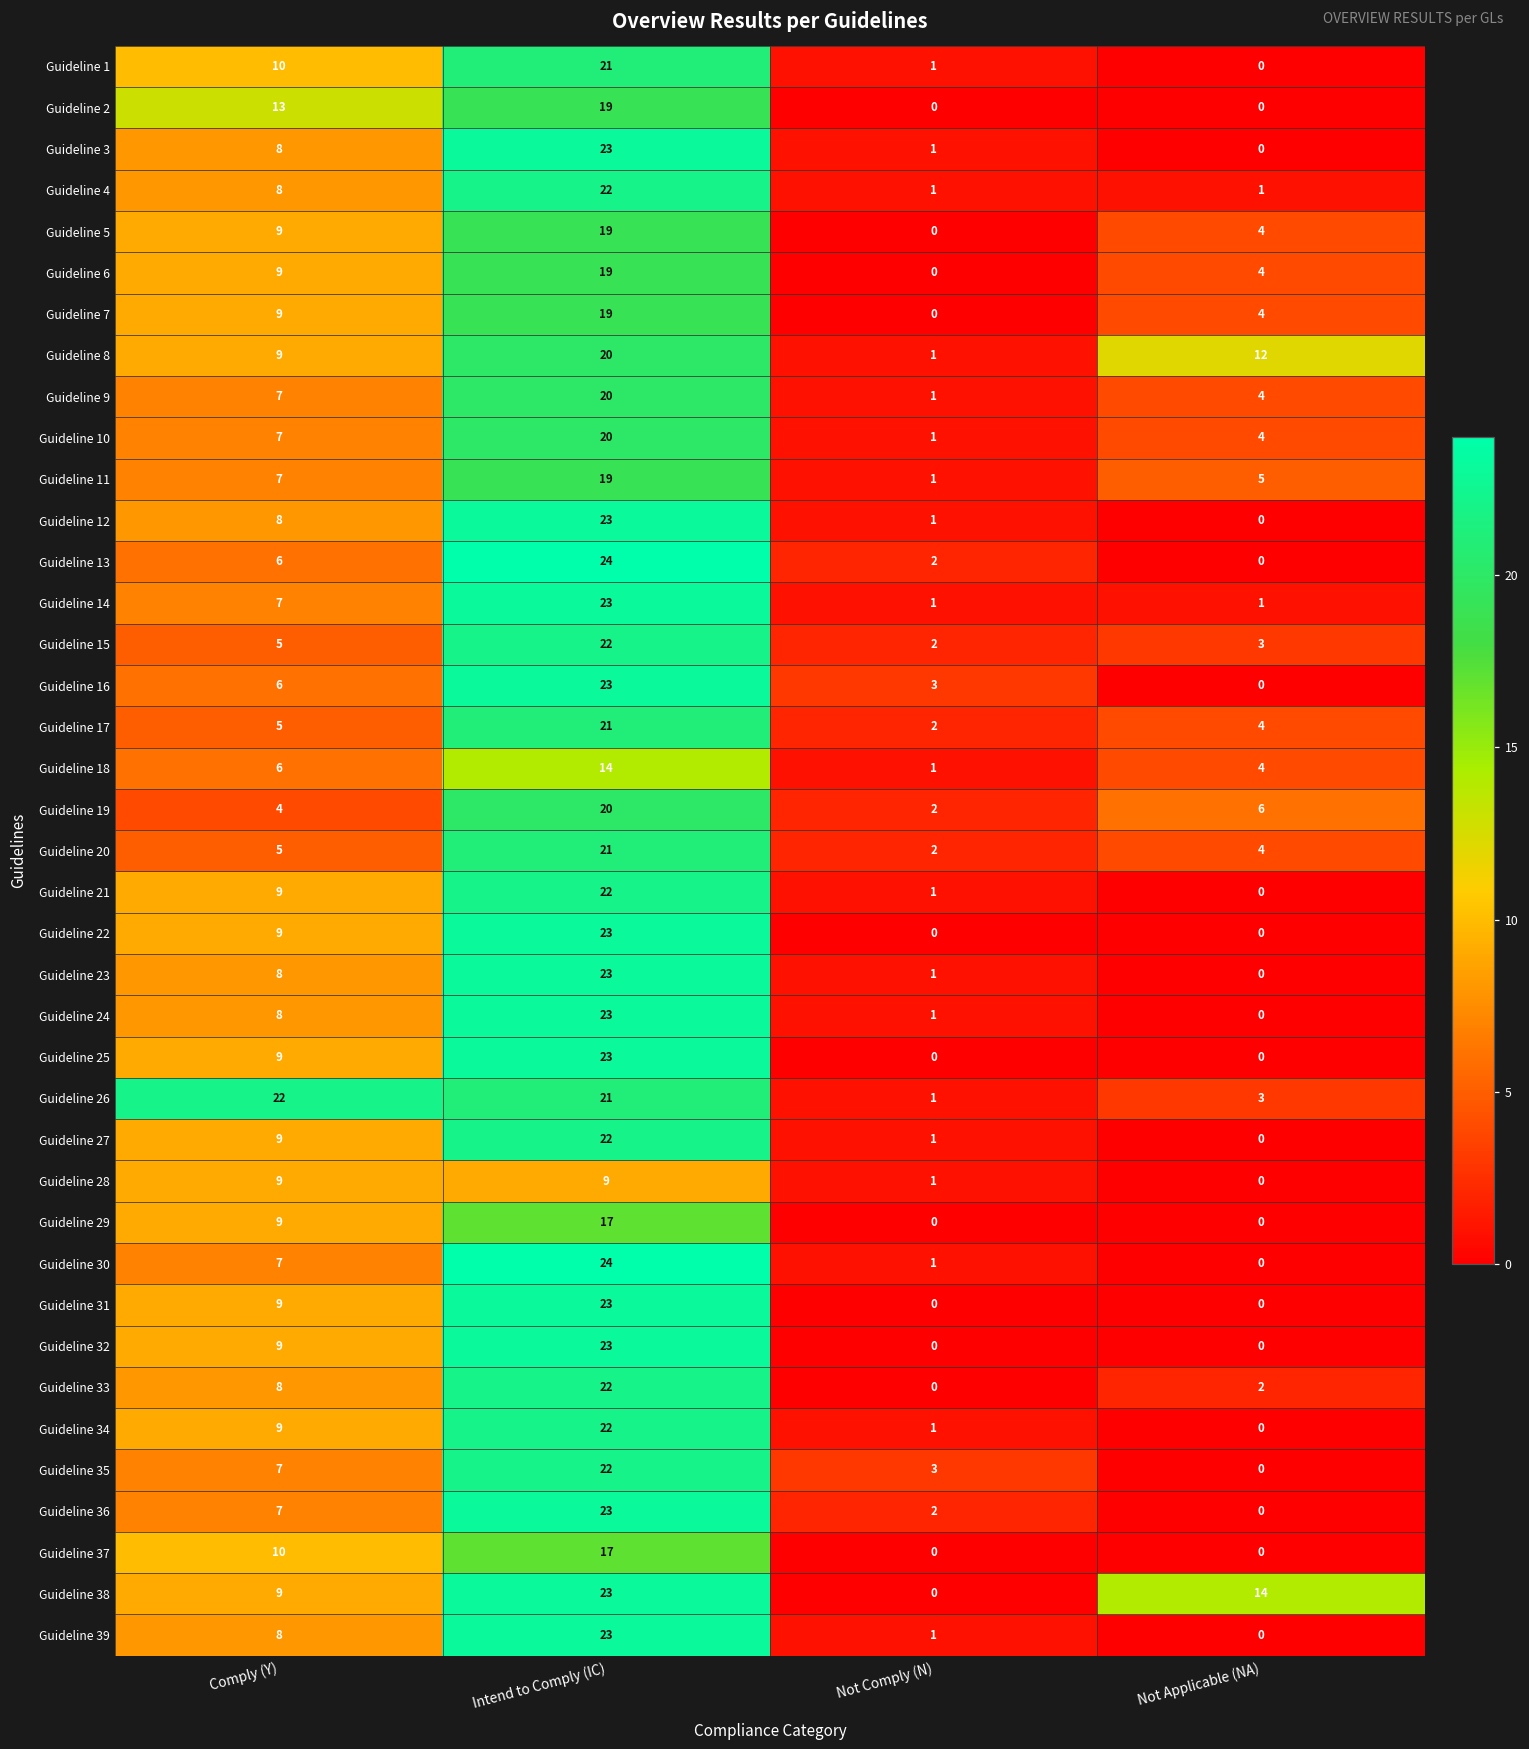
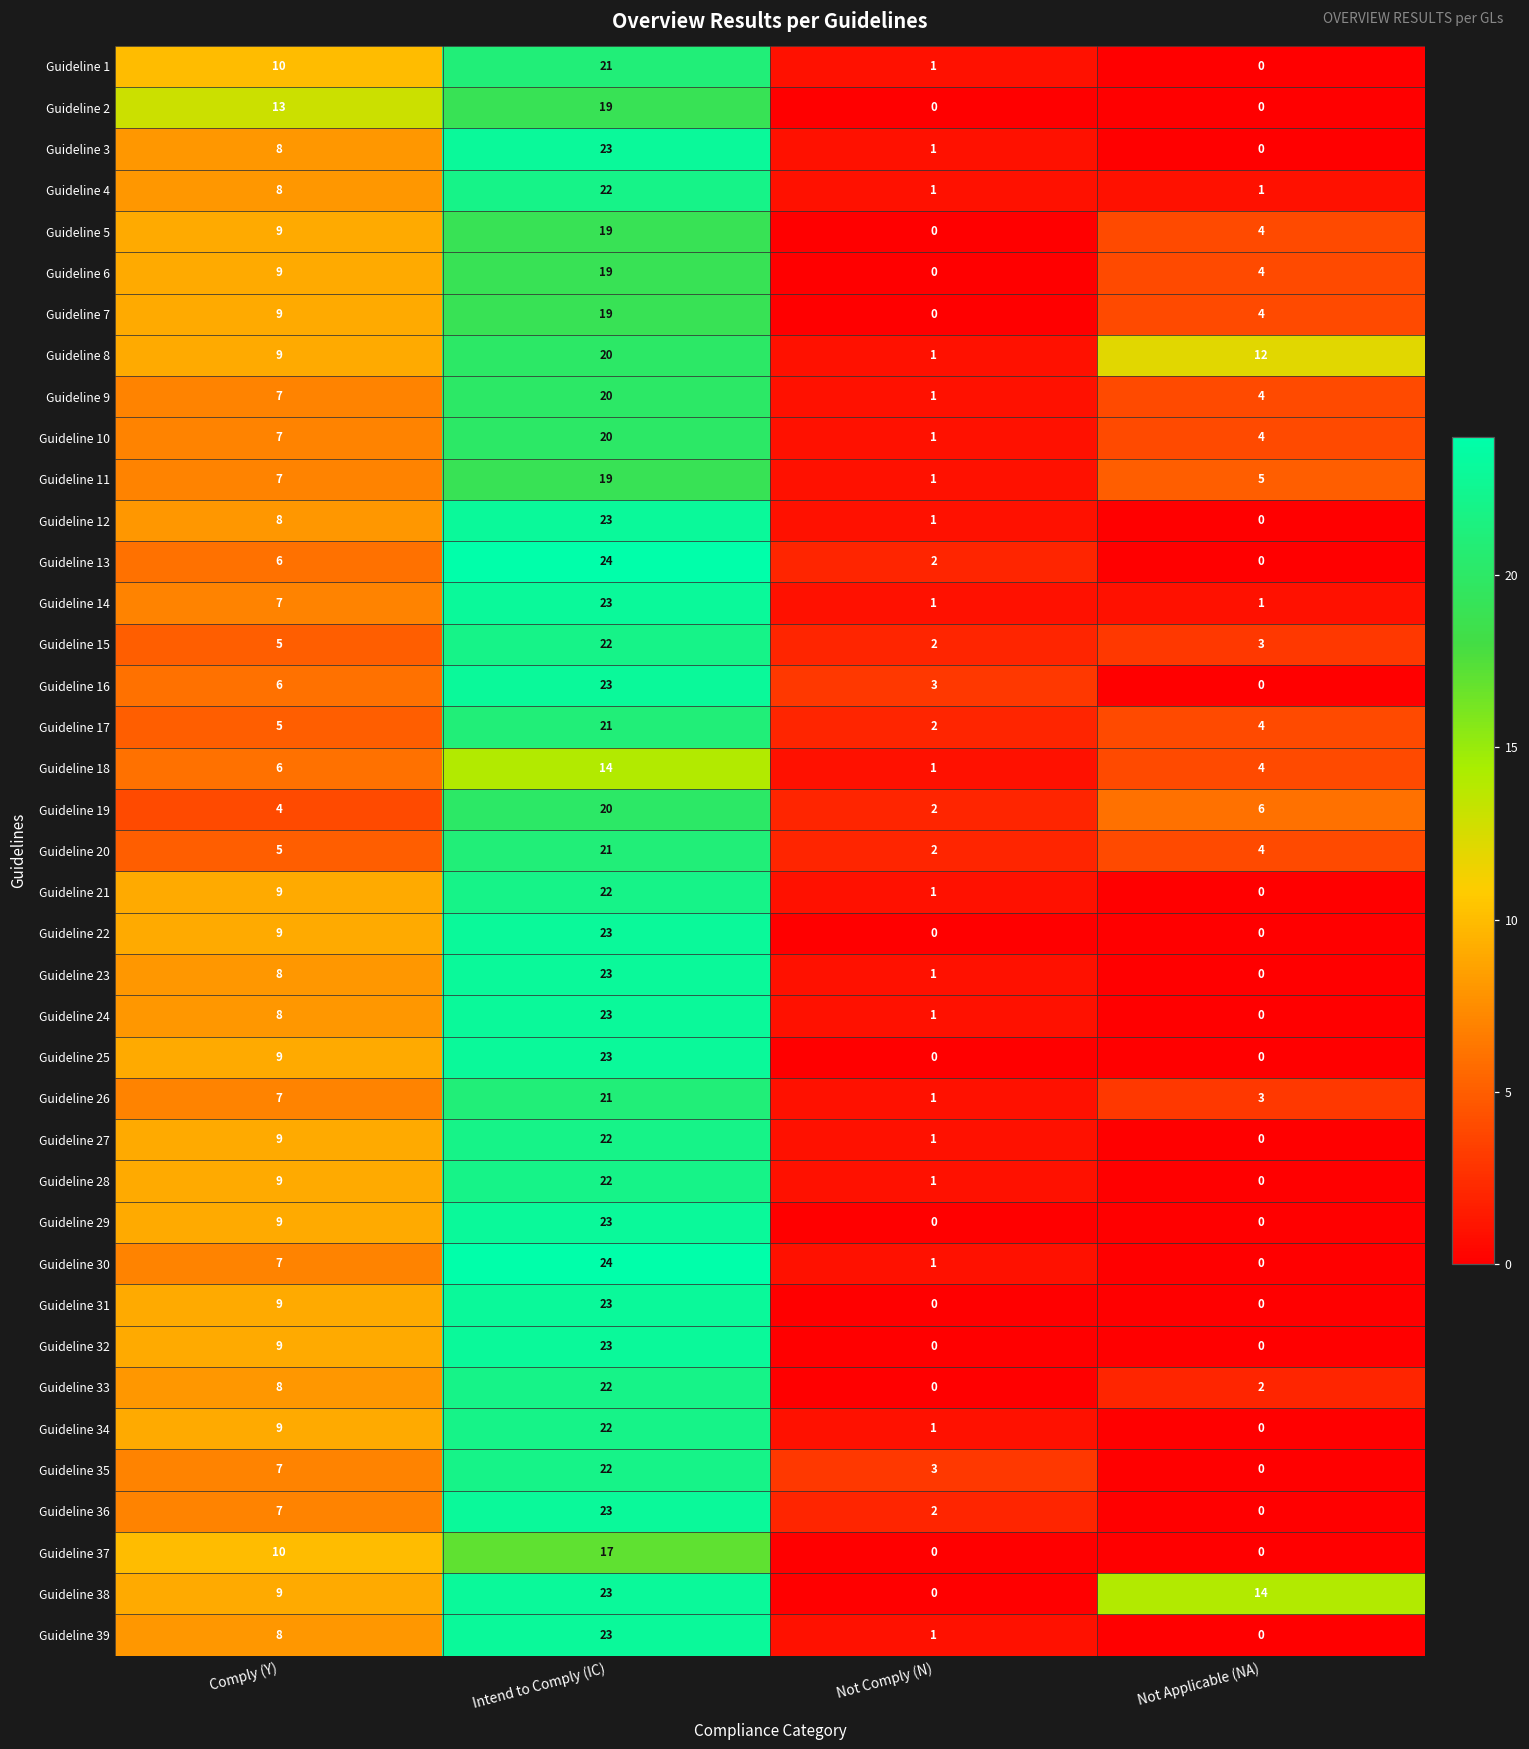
  {
    "Guideline 1": {
      "Comply (Y)": 10,
      "Intend to Comply (IC)": 21,
      "Not Comply (N)": 1,
      "Not Applicable (NA)": 0
    },
    "Guideline 2": {
      "Comply (Y)": 13,
      "Intend to Comply (IC)": 19,
      "Not Comply (N)": 0,
      "Not Applicable (NA)": 0
    },
    "Guideline 3": {
      "Comply (Y)": 8,
      "Intend to Comply (IC)": 23,
      "Not Comply (N)": 1,
      "Not Applicable (NA)": 0
    },
    "Guideline 4": {
      "Comply (Y)": 8,
      "Intend to Comply (IC)": 22,
      "Not Comply (N)": 1,
      "Not Applicable (NA)": 1
    },
    "Guideline 5": {
      "Comply (Y)": 9,
      "Intend to Comply (IC)": 19,
      "Not Comply (N)": 0,
      "Not Applicable (NA)": 4
    },
    "Guideline 6": {
      "Comply (Y)": 9,
      "Intend to Comply (IC)": 19,
      "Not Comply (N)": 0,
      "Not Applicable (NA)": 4
    },
    "Guideline 7": {
      "Comply (Y)": 9,
      "Intend to Comply (IC)": 19,
      "Not Comply (N)": 0,
      "Not Applicable (NA)": 4
    },
    "Guideline 8": {
      "Comply (Y)": 9,
      "Intend to Comply (IC)": 20,
      "Not Comply (N)": 1,
      "Not Applicable (NA)": 12
    },
    "Guideline 9": {
      "Comply (Y)": 7,
      "Intend to Comply (IC)": 20,
      "Not Comply (N)": 1,
      "Not Applicable (NA)": 4
    },
    "Guideline 10": {
      "Comply (Y)": 7,
      "Intend to Comply (IC)": 20,
      "Not Comply (N)": 1,
      "Not Applicable (NA)": 4
    },
    "Guideline 11": {
      "Comply (Y)": 7,
      "Intend to Comply (IC)": 19,
      "Not Comply (N)": 1,
      "Not Applicable (NA)": 5
    },
    "Guideline 12": {
      "Comply (Y)": 8,
      "Intend to Comply (IC)": 23,
      "Not Comply (N)": 1,
      "Not Applicable (NA)": 0
    },
    "Guideline 13": {
      "Comply (Y)": 6,
      "Intend to Comply (IC)": 24,
      "Not Comply (N)": 2,
      "Not Applicable (NA)": 0
    },
    "Guideline 14": {
      "Comply (Y)": 7,
      "Intend to Comply (IC)": 23,
      "Not Comply (N)": 1,
      "Not Applicable (NA)": 1
    },
    "Guideline 15": {
      "Comply (Y)": 5,
      "Intend to Comply (IC)": 22,
      "Not Comply (N)": 2,
      "Not Applicable (NA)": 3
    },
    "Guideline 16": {
      "Comply (Y)": 6,
      "Intend to Comply (IC)": 23,
      "Not Comply (N)": 3,
      "Not Applicable (NA)": 0
    },
    "Guideline 17": {
      "Comply (Y)": 5,
      "Intend to Comply (IC)": 21,
      "Not Comply (N)": 2,
      "Not Applicable (NA)": 4
    },
    "Guideline 18": {
      "Comply (Y)": 6,
      "Intend to Comply (IC)": 14,
      "Not Comply (N)": 1,
      "Not Applicable (NA)": 4
    },
    "Guideline 19": {
      "Comply (Y)": 4,
      "Intend to Comply (IC)": 20,
      "Not Comply (N)": 2,
      "Not Applicable (NA)": 6
    },
    "Guideline 20": {
      "Comply (Y)": 5,
      "Intend to Comply (IC)": 21,
      "Not Comply (N)": 2,
      "Not Applicable (NA)": 4
    },
    "Guideline 21": {
      "Comply (Y)": 9,
      "Intend to Comply (IC)": 22,
      "Not Comply (N)": 1,
      "Not Applicable (NA)": 0
    },
    "Guideline 22": {
      "Comply (Y)": 9,
      "Intend to Comply (IC)": 23,
      "Not Comply (N)": 0,
      "Not Applicable (NA)": 0
    },
    "Guideline 23": {
      "Comply (Y)": 8,
      "Intend to Comply (IC)": 23,
      "Not Comply (N)": 1,
      "Not Applicable (NA)": 0
    },
    "Guideline 24": {
      "Comply (Y)": 8,
      "Intend to Comply (IC)": 23,
      "Not Comply (N)": 1,
      "Not Applicable (NA)": 0
    },
    "Guideline 25": {
      "Comply (Y)": 9,
      "Intend to Comply (IC)": 23,
      "Not Comply (N)": 0,
      "Not Applicable (NA)": 0
    },
    "Guideline 26": {
-     "Comply (Y)": 22,
+     "Comply (Y)": 7,
      "Intend to Comply (IC)": 21,
      "Not Comply (N)": 1,
      "Not Applicable (NA)": 3
    },
    "Guideline 27": {
      "Comply (Y)": 9,
      "Intend to Comply (IC)": 22,
      "Not Comply (N)": 1,
      "Not Applicable (NA)": 0
    },
    "Guideline 28": {
      "Comply (Y)": 9,
-     "Intend to Comply (IC)": 9,
+     "Intend to Comply (IC)": 22,
      "Not Comply (N)": 1,
      "Not Applicable (NA)": 0
    },
    "Guideline 29": {
      "Comply (Y)": 9,
-     "Intend to Comply (IC)": 17,
+     "Intend to Comply (IC)": 23,
      "Not Comply (N)": 0,
      "Not Applicable (NA)": 0
    },
    "Guideline 30": {
      "Comply (Y)": 7,
      "Intend to Comply (IC)": 24,
      "Not Comply (N)": 1,
      "Not Applicable (NA)": 0
    },
    "Guideline 31": {
      "Comply (Y)": 9,
      "Intend to Comply (IC)": 23,
      "Not Comply (N)": 0,
      "Not Applicable (NA)": 0
    },
    "Guideline 32": {
      "Comply (Y)": 9,
      "Intend to Comply (IC)": 23,
      "Not Comply (N)": 0,
      "Not Applicable (NA)": 0
    },
    "Guideline 33": {
      "Comply (Y)": 8,
      "Intend to Comply (IC)": 22,
      "Not Comply (N)": 0,
      "Not Applicable (NA)": 2
    },
    "Guideline 34": {
      "Comply (Y)": 9,
      "Intend to Comply (IC)": 22,
      "Not Comply (N)": 1,
      "Not Applicable (NA)": 0
    },
    "Guideline 35": {
      "Comply (Y)": 7,
      "Intend to Comply (IC)": 22,
      "Not Comply (N)": 3,
      "Not Applicable (NA)": 0
    },
    "Guideline 36": {
      "Comply (Y)": 7,
      "Intend to Comply (IC)": 23,
      "Not Comply (N)": 2,
      "Not Applicable (NA)": 0
    },
    "Guideline 37": {
      "Comply (Y)": 10,
      "Intend to Comply (IC)": 17,
      "Not Comply (N)": 0,
      "Not Applicable (NA)": 0
    },
    "Guideline 38": {
      "Comply (Y)": 9,
      "Intend to Comply (IC)": 23,
      "Not Comply (N)": 0,
      "Not Applicable (NA)": 14
    },
    "Guideline 39": {
      "Comply (Y)": 8,
      "Intend to Comply (IC)": 23,
      "Not Comply (N)": 1,
      "Not Applicable (NA)": 0
    }
  }
